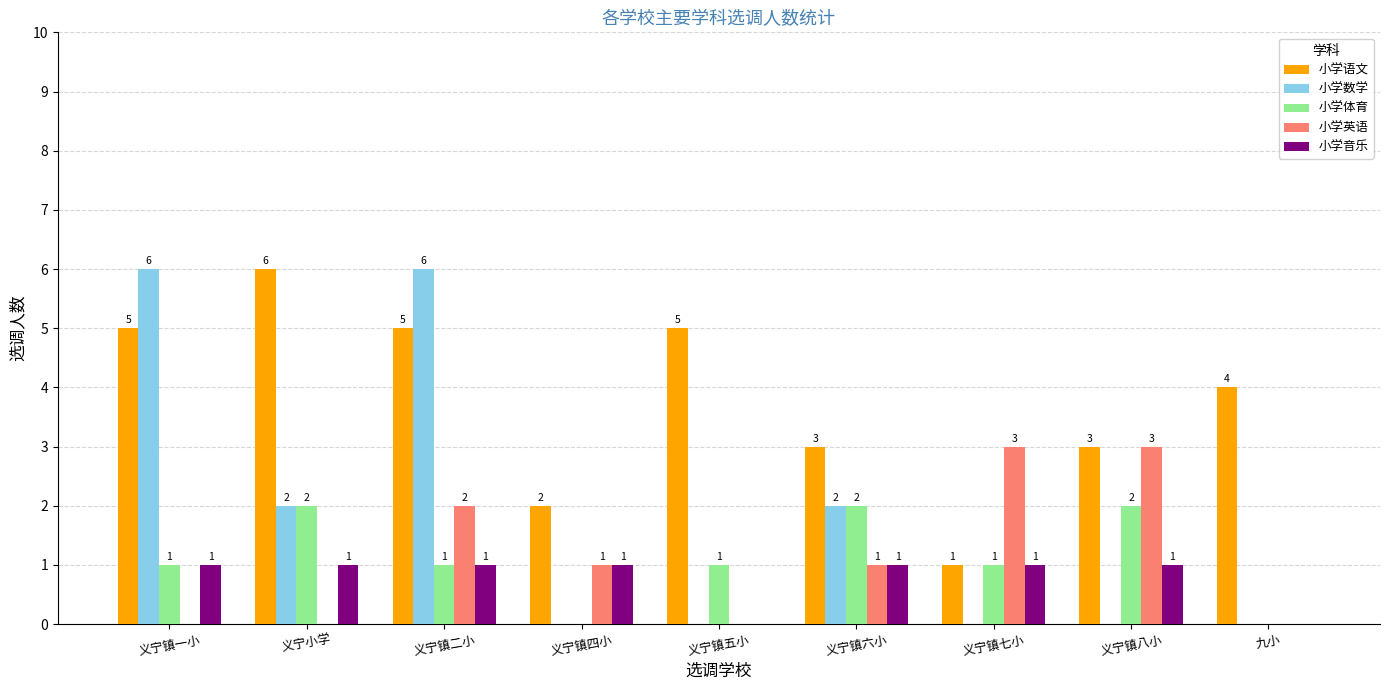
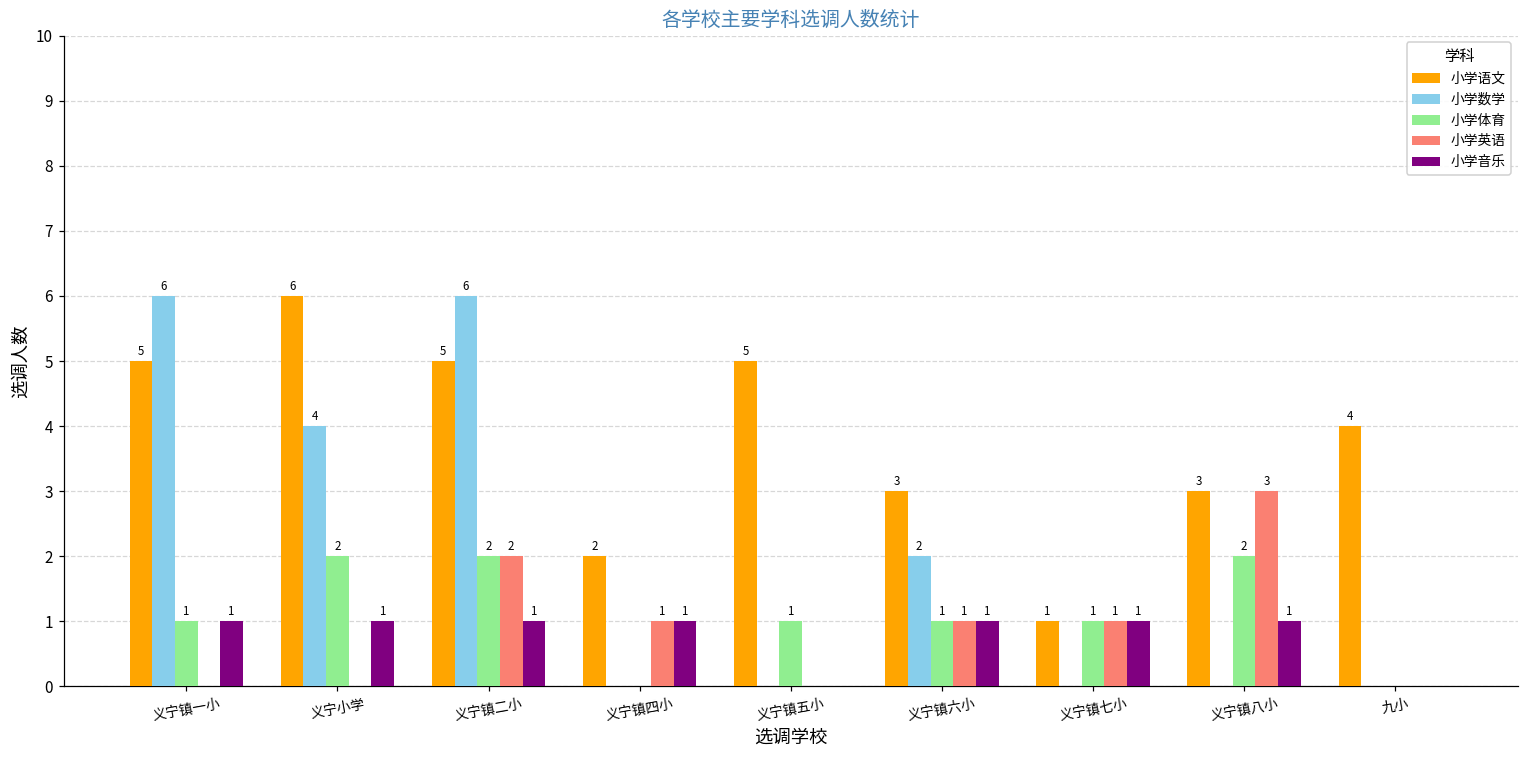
  {
    "小学语文": {
      "义宁镇一小": 5,
      "义宁小学": 6,
      "义宁镇二小": 5,
      "义宁镇四小": 2,
      "义宁镇五小": 5,
      "义宁镇六小": 3,
      "义宁镇七小": 1,
      "义宁镇八小": 3,
      "九小": 4
    },
    "小学数学": {
      "义宁镇一小": 6,
-     "义宁小学": 2,
+     "义宁小学": 4,
      "义宁镇二小": 6,
      "义宁镇六小": 2
    },
    "小学体育": {
      "义宁镇一小": 1,
      "义宁小学": 2,
-     "义宁镇二小": 1,
+     "义宁镇二小": 2,
      "义宁镇五小": 1,
-     "义宁镇六小": 2,
+     "义宁镇六小": 1,
      "义宁镇七小": 1,
      "义宁镇八小": 2
    },
    "小学英语": {
      "义宁镇二小": 2,
      "义宁镇四小": 1,
      "义宁镇六小": 1,
-     "义宁镇七小": 3,
+     "义宁镇七小": 1,
      "义宁镇八小": 3
    },
    "小学音乐": {
      "义宁镇一小": 1,
      "义宁小学": 1,
      "义宁镇二小": 1,
      "义宁镇四小": 1,
      "义宁镇六小": 1,
      "义宁镇七小": 1,
      "义宁镇八小": 1
    }
  }
